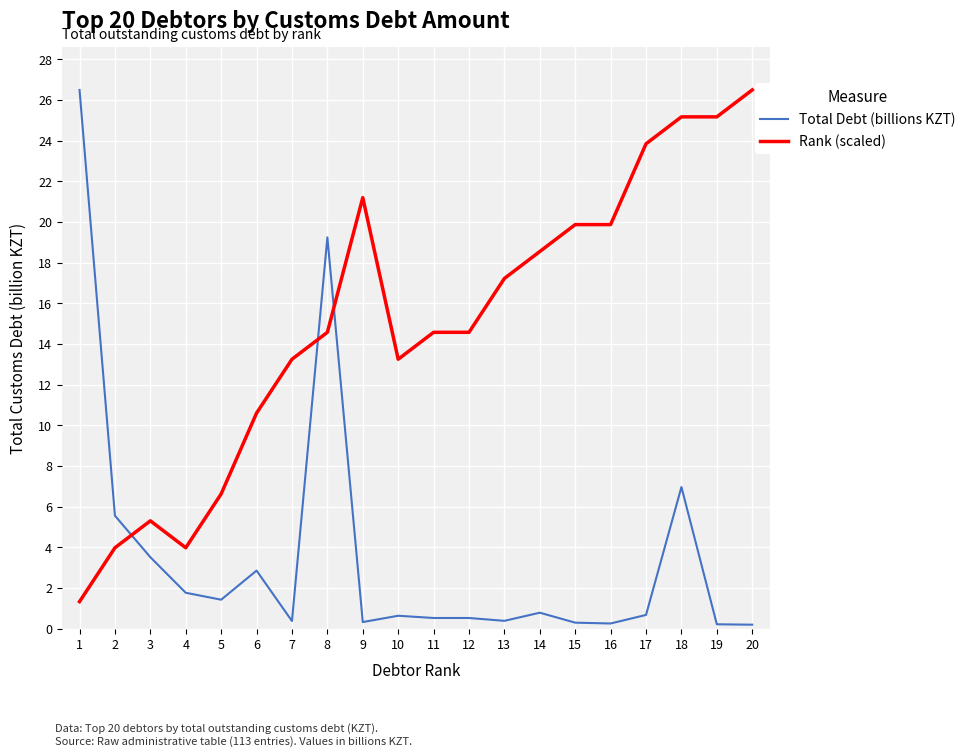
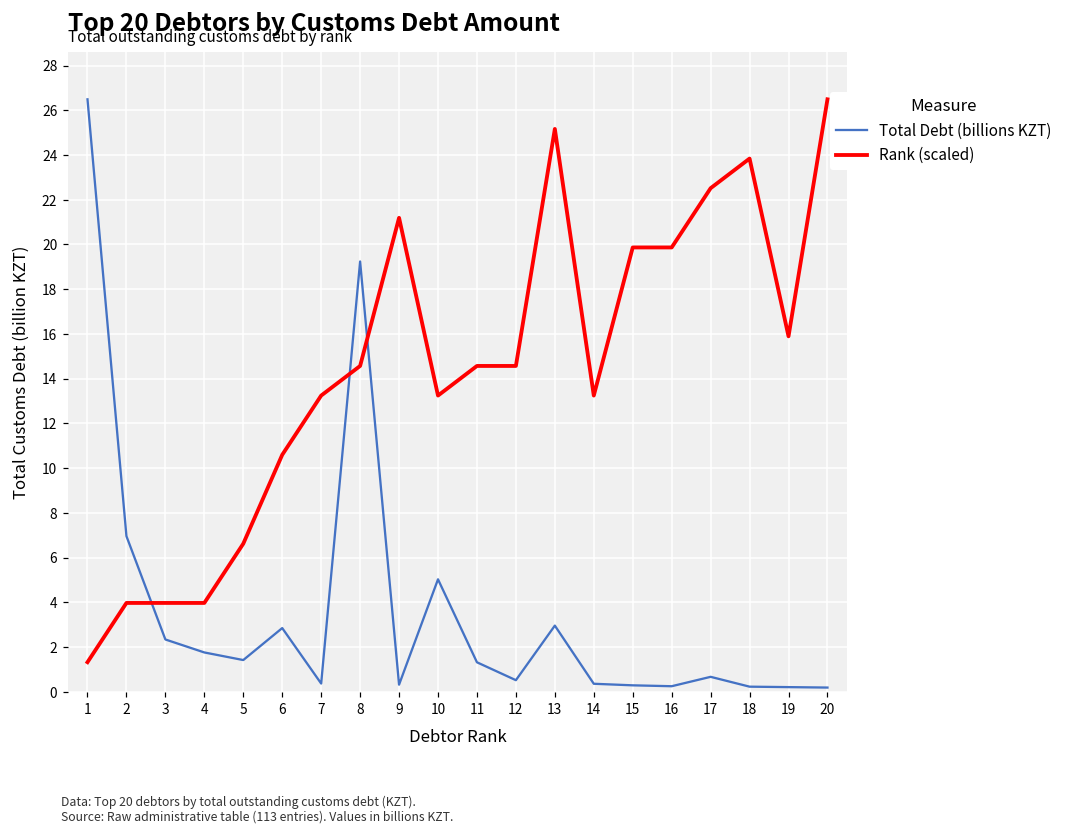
  {
    "Total Debt (billions KZT)": {
      "1": 26.5,
-     "2": 5.6,
-     "3": 3.5,
+     "2": 7.0,
+     "3": 2.3,
      "4": 1.8,
      "5": 1.4,
      "6": 2.9,
      "7": 0.4,
      "8": 19.2,
      "9": 0.3,
-     "10": 0.6,
-     "11": 0.5,
+     "10": 5.0,
+     "11": 1.3,
      "12": 0.5,
-     "13": 0.4,
-     "14": 0.8,
+     "13": 3.0,
+     "14": 0.4,
      "15": 0.3,
      "16": 0.3,
      "17": 0.7,
-     "18": 7.0,
+     "18": 0.2,
      "19": 0.2,
      "20": 0.2
    },
    "Rank (scaled)": {
      "1": 1.3,
      "2": 4.0,
-     "3": 5.3,
+     "3": 4.0,
      "4": 4.0,
      "5": 6.6,
      "6": 10.6,
      "7": 13.2,
      "8": 14.6,
      "9": 21.2,
      "10": 13.2,
      "11": 14.6,
      "12": 14.6,
-     "13": 17.2,
-     "14": 18.5,
+     "13": 25.2,
+     "14": 13.2,
      "15": 19.9,
      "16": 19.9,
-     "17": 23.8,
-     "18": 25.2,
-     "19": 25.2,
+     "17": 22.5,
+     "18": 23.8,
+     "19": 15.9,
      "20": 26.5
    }
  }
